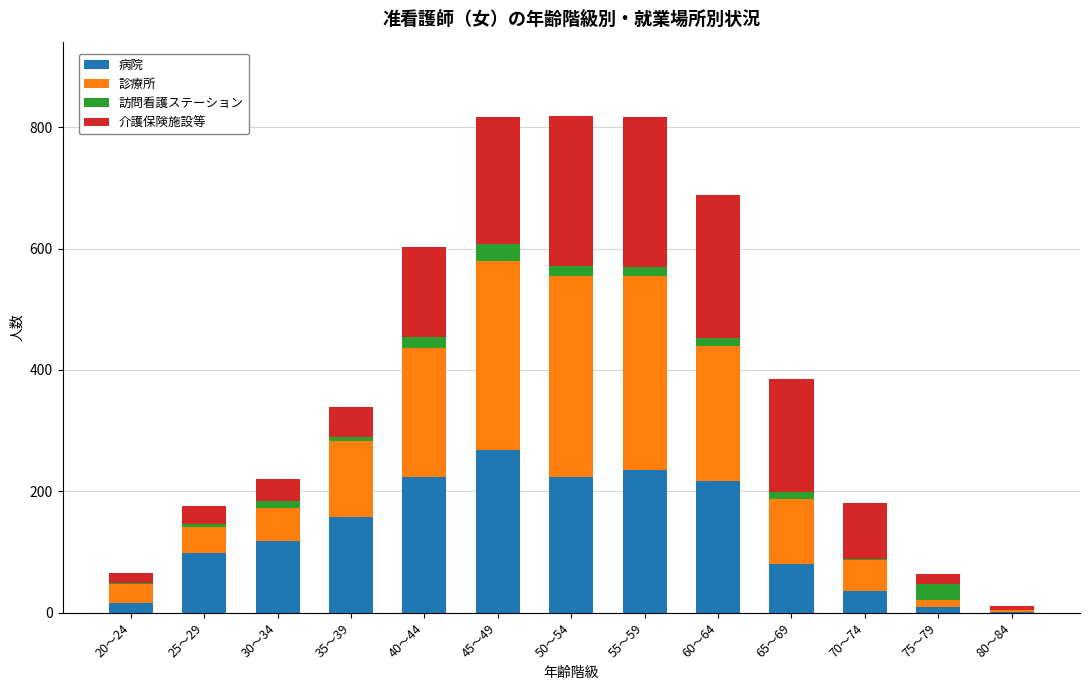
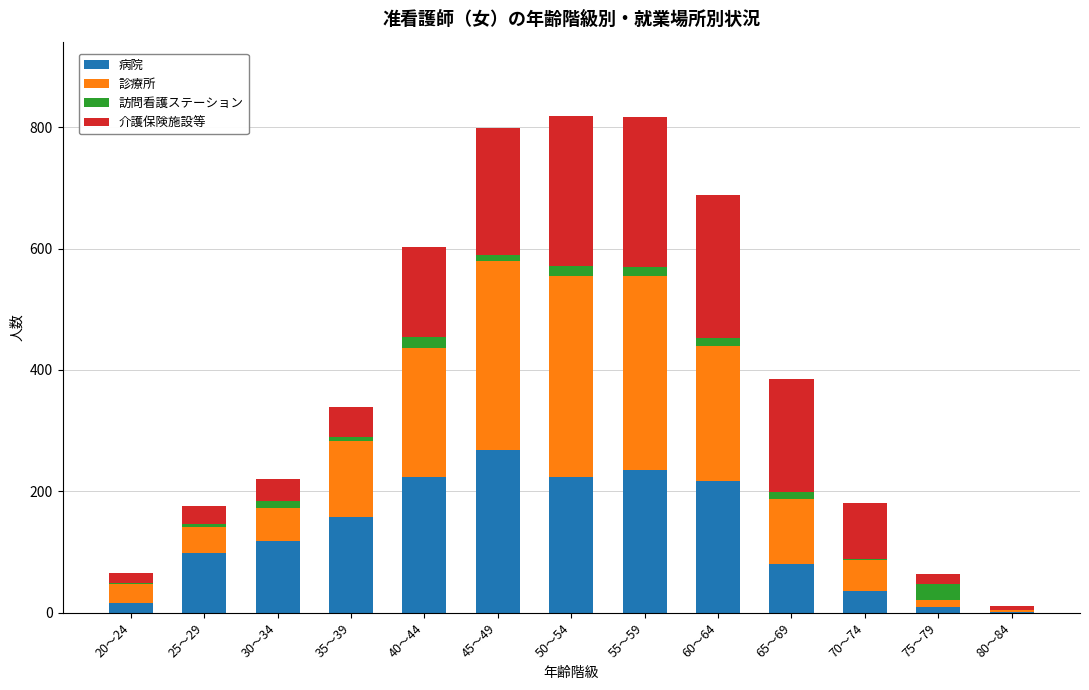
  {
    "病院": {
      "20～24": 20,
      "25～29": 100,
      "30～34": 120,
      "35～39": 160,
      "40～44": 220,
      "45～49": 270,
      "50～54": 220,
      "55～59": 240,
      "60～64": 220,
      "65～69": 80,
      "70～74": 40,
      "75～79": 10
    },
    "診療所": {
      "20～24": 30,
      "25～29": 40,
      "30～34": 60,
      "35～39": 130,
      "40～44": 210,
      "45～49": 310,
      "50～54": 330,
      "55～59": 320,
      "60～64": 220,
      "65～69": 110,
      "70～74": 50,
      "75～79": 10
    },
    "訪問看護ステーション": {
      "30～34": 10,
      "35～39": 10,
      "40～44": 20,
-     "45～49": 30,
+     "45～49": 10,
      "50～54": 20,
      "55～59": 10,
      "60～64": 10,
      "65～69": 10,
      "75～79": 30,
      "80～84": 0
    },
    "介護保険施設等": {
      "20～24": 20,
      "25～29": 30,
      "30～34": 40,
      "35～39": 50,
      "40～44": 150,
      "45～49": 210,
      "50～54": 250,
      "55～59": 250,
      "60～64": 240,
      "65～69": 190,
      "70～74": 90,
      "75～79": 20,
      "80～84": 10
    }
  }
